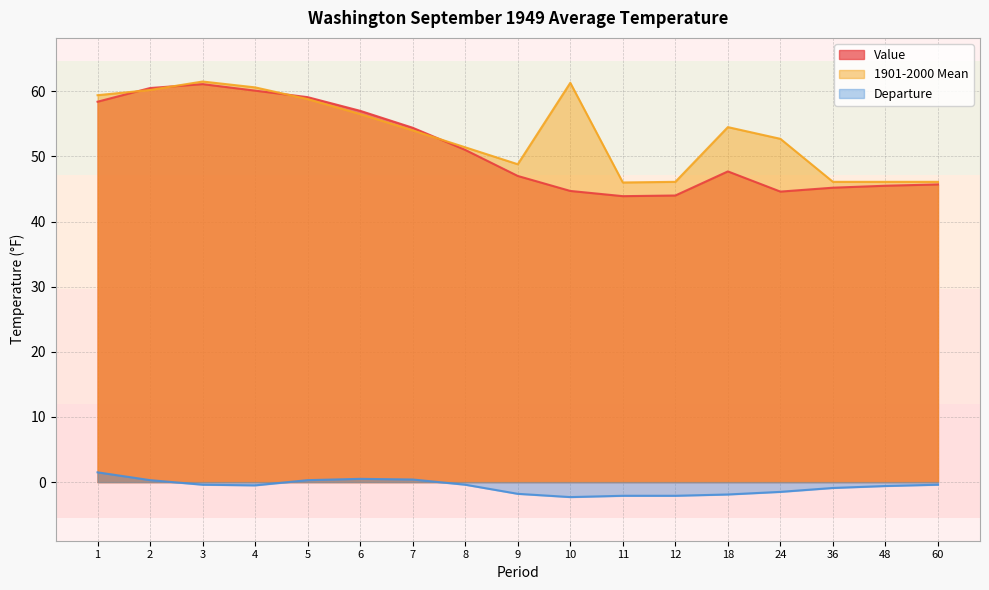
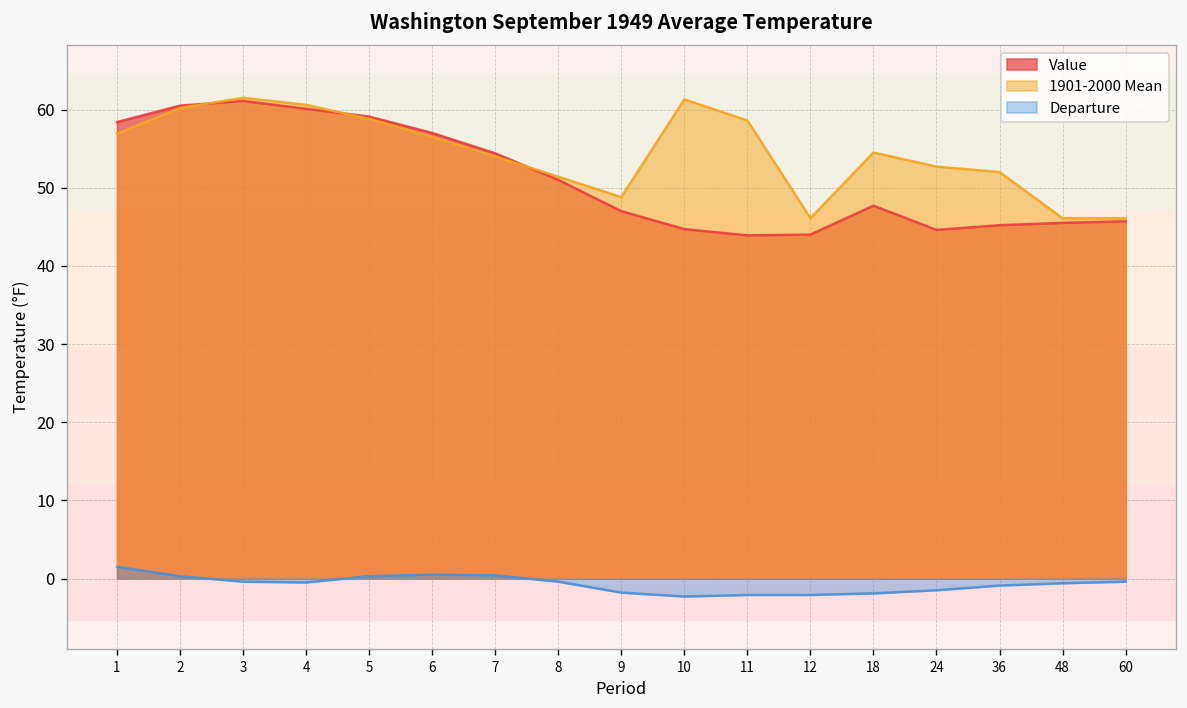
  {
    "Value": {
      "1": 58,
      "3": 61,
      "4": 60,
      "6": 57,
      "7": 54,
      "8": 51,
      "9": 47,
      "10": 45,
      "11": 44,
      "12": 44,
      "18": 48,
      "24": 45,
      "36": 45,
      "48": 46,
      "60": 46
    },
    "1901-2000 Mean": {
-     "1": 59,
+     "1": 57,
      "3": 62,
      "4": 61,
      "6": 57,
      "7": 54,
      "8": 51,
      "9": 49,
      "10": 61,
-     "11": 46,
+     "11": 59,
      "12": 46,
      "18": 55,
      "24": 53,
-     "36": 46,
+     "36": 52,
      "48": 46,
      "60": 46
    }
  }
